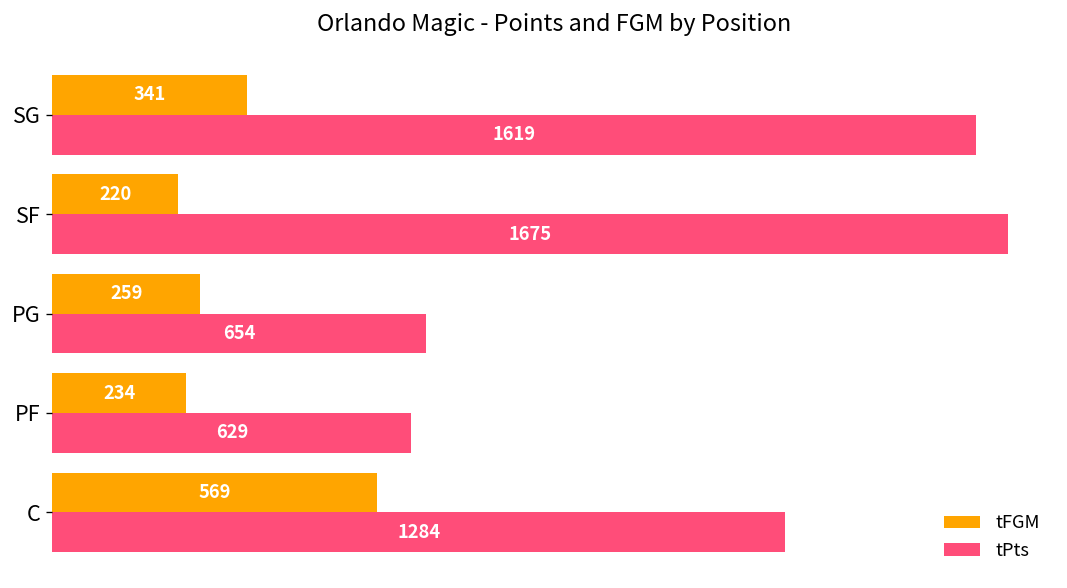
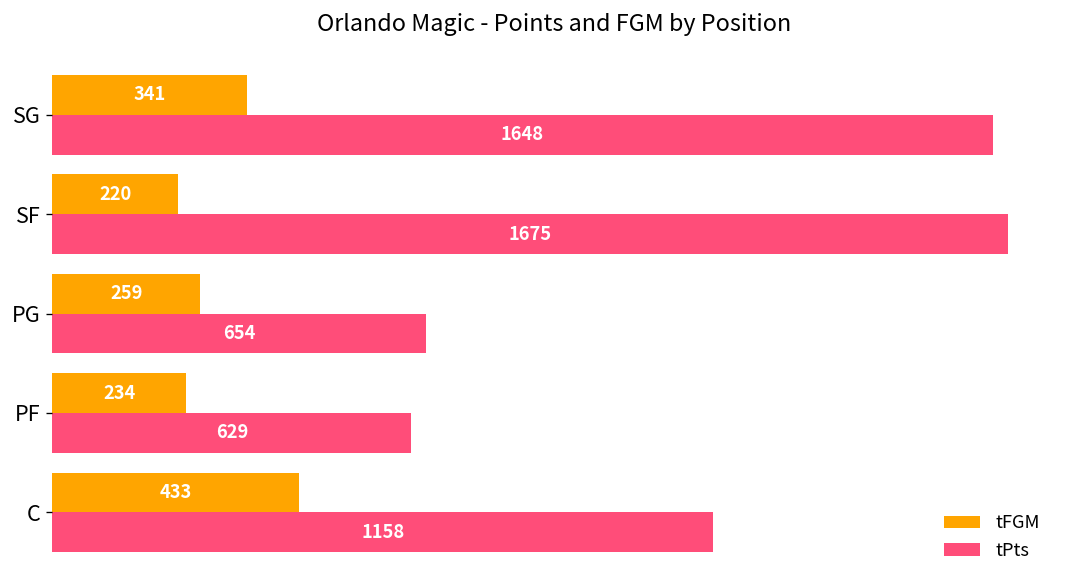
  {
    "tFGM": {
      "SG": 341,
      "SF": 220,
      "PG": 259,
      "PF": 234,
-     "C": 569
+     "C": 433
    },
    "tPts": {
-     "SG": 1619,
+     "SG": 1648,
      "SF": 1675,
      "PG": 654,
      "PF": 629,
-     "C": 1284
+     "C": 1158
    }
  }
